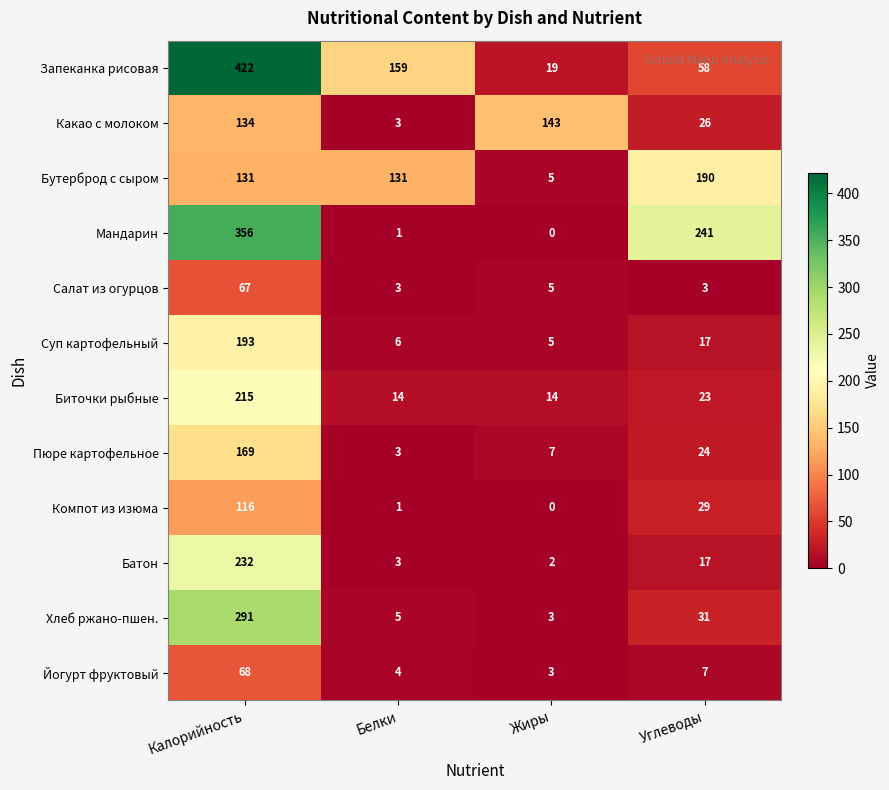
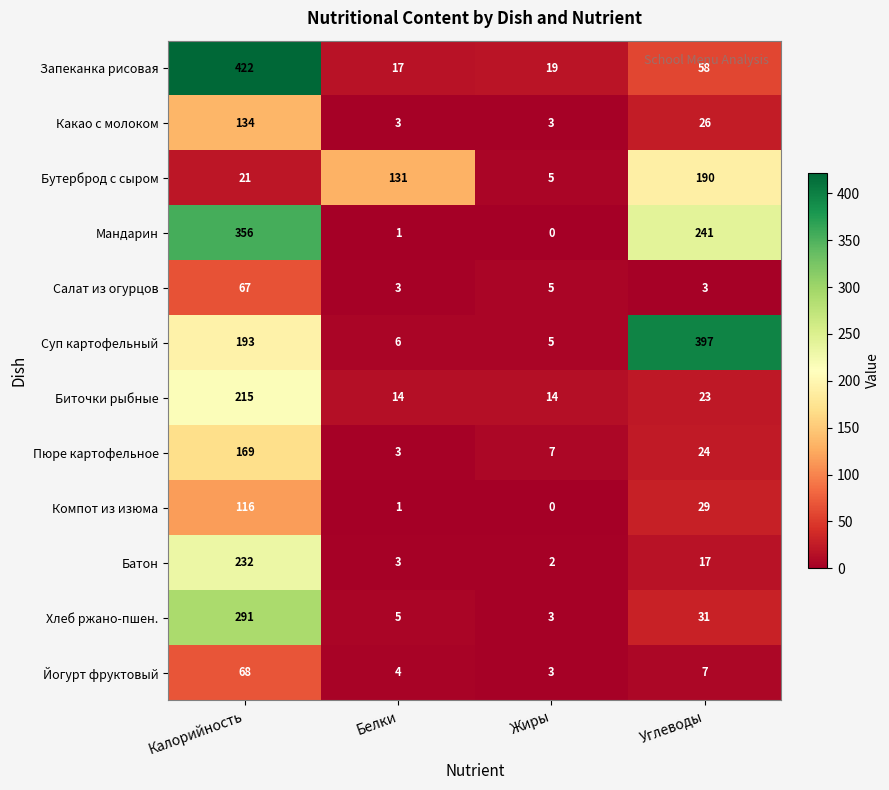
  {
    "Запеканка рисовая": {
      "Калорийность": 422,
-     "Белки": 159,
+     "Белки": 17,
      "Жиры": 19
    },
    "Какао с молоком": {
      "Калорийность": 134,
      "Белки": 3,
-     "Жиры": 143,
+     "Жиры": 3,
      "Углеводы": 26
    },
    "Бутерброд с сыром": {
-     "Калорийность": 131,
+     "Калорийность": 21,
      "Белки": 131,
      "Жиры": 5,
      "Углеводы": 190
    },
    "Мандарин": {
      "Калорийность": 356,
      "Белки": 1,
      "Жиры": 0,
      "Углеводы": 241
    },
    "Салат из огурцов": {
      "Калорийность": 67,
      "Белки": 3,
      "Жиры": 5,
      "Углеводы": 3
    },
    "Суп картофельный": {
      "Калорийность": 193,
      "Белки": 6,
      "Жиры": 5,
-     "Углеводы": 17
+     "Углеводы": 397
    },
    "Биточки рыбные": {
      "Калорийность": 215,
      "Белки": 14,
      "Жиры": 14,
      "Углеводы": 23
    },
    "Пюре картофельное": {
      "Калорийность": 169,
      "Белки": 3,
      "Жиры": 7,
      "Углеводы": 24
    },
    "Компот из изюма": {
      "Калорийность": 116,
      "Белки": 1,
      "Жиры": 0,
      "Углеводы": 29
    },
    "Батон": {
      "Калорийность": 232,
      "Белки": 3,
      "Жиры": 2,
      "Углеводы": 17
    },
    "Хлеб ржано-пшен.": {
      "Калорийность": 291,
      "Белки": 5,
      "Жиры": 3,
      "Углеводы": 31
    },
    "Йогурт фруктовый": {
      "Калорийность": 68,
      "Белки": 4,
      "Жиры": 3,
      "Углеводы": 7
    }
  }
